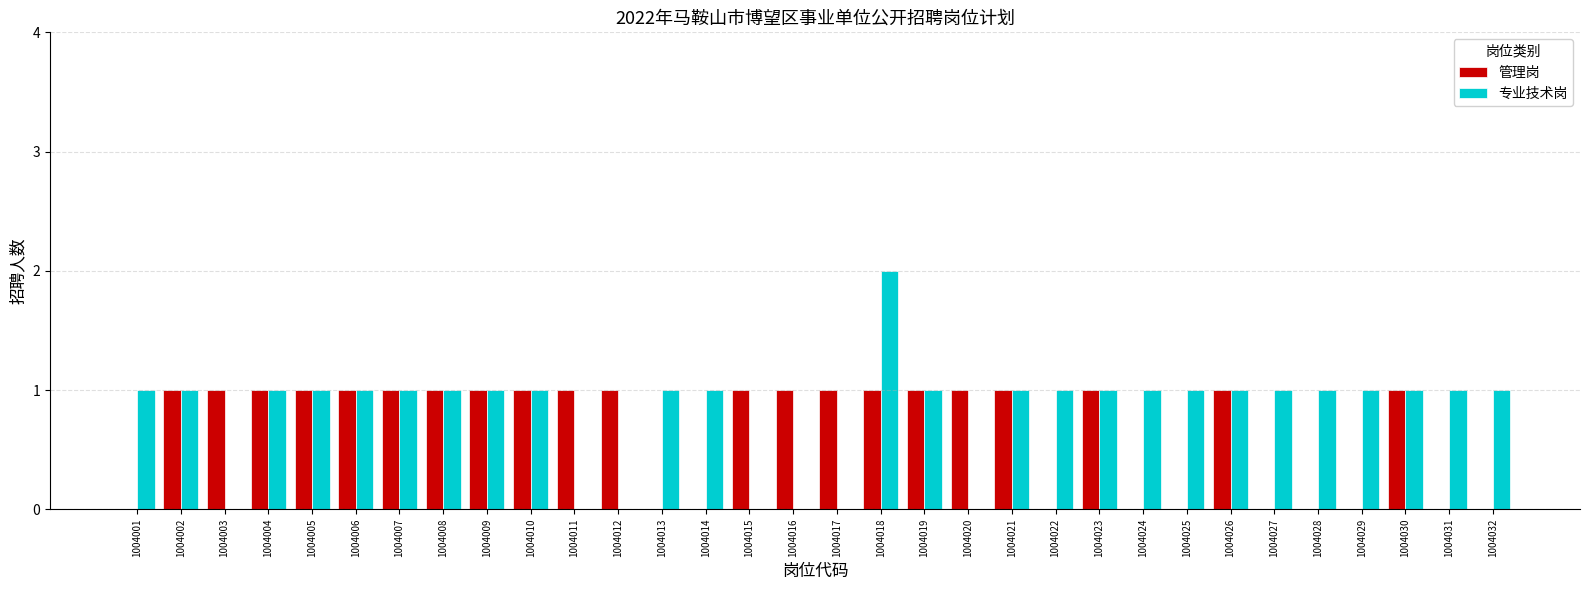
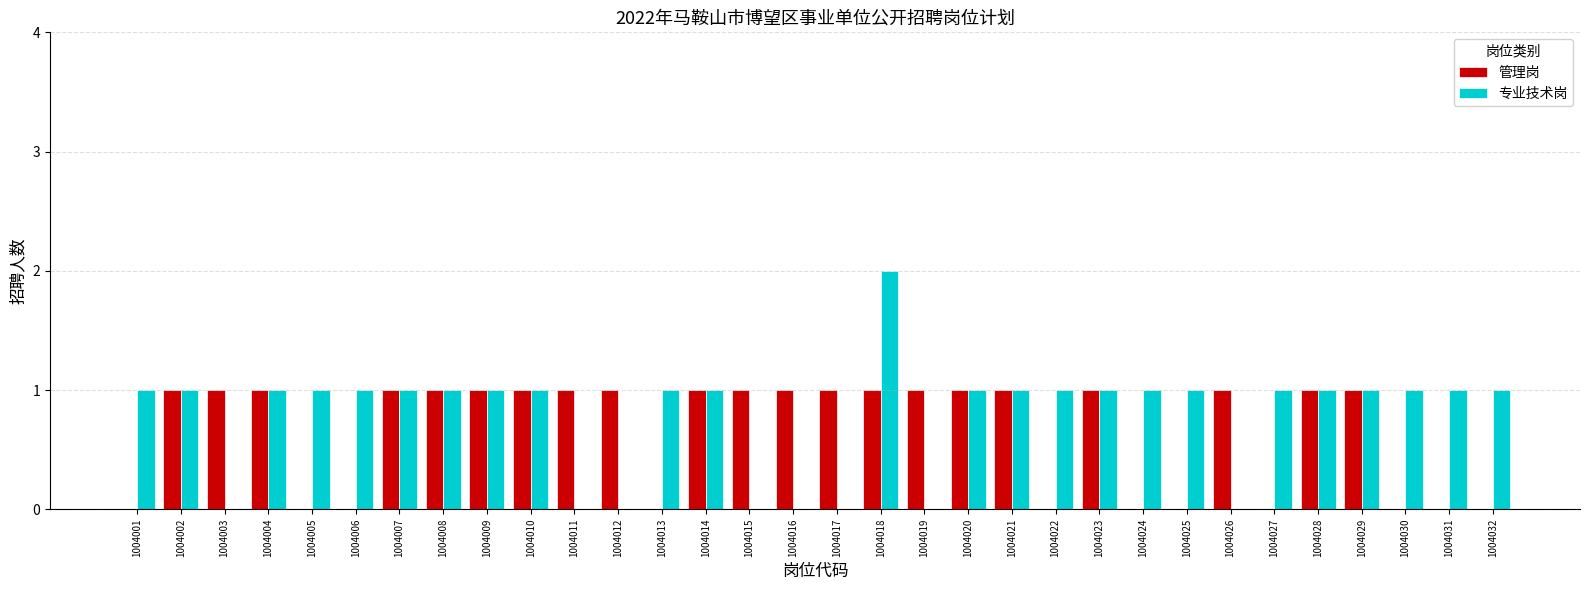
  {
    "管理岗": {
      "1004001": 0,
      "1004002": 1,
      "1004003": 1,
      "1004004": 1,
-     "1004005": 1,
-     "1004006": 1,
+     "1004005": 0,
+     "1004006": 0,
      "1004007": 1,
      "1004008": 1,
      "1004009": 1,
      "1004010": 1,
      "1004011": 1,
      "1004012": 1,
      "1004013": 0,
-     "1004014": 0,
+     "1004014": 1,
      "1004015": 1,
      "1004016": 1,
      "1004017": 1,
      "1004018": 1,
      "1004019": 1,
      "1004020": 1,
      "1004021": 1,
      "1004022": 0,
      "1004023": 1,
      "1004024": 0,
      "1004025": 0,
      "1004026": 1,
      "1004027": 0,
-     "1004028": 0,
-     "1004029": 0,
-     "1004030": 1,
+     "1004028": 1,
+     "1004029": 1,
+     "1004030": 0,
      "1004031": 0,
      "1004032": 0
    },
    "专业技术岗": {
      "1004001": 1,
      "1004002": 1,
      "1004003": 0,
      "1004004": 1,
      "1004005": 1,
      "1004006": 1,
      "1004007": 1,
      "1004008": 1,
      "1004009": 1,
      "1004010": 1,
      "1004011": 0,
      "1004012": 0,
      "1004013": 1,
      "1004014": 1,
      "1004015": 0,
      "1004016": 0,
      "1004017": 0,
      "1004018": 2,
-     "1004019": 1,
-     "1004020": 0,
+     "1004019": 0,
+     "1004020": 1,
      "1004021": 1,
      "1004022": 1,
      "1004023": 1,
      "1004024": 1,
      "1004025": 1,
-     "1004026": 1,
+     "1004026": 0,
      "1004027": 1,
      "1004028": 1,
      "1004029": 1,
      "1004030": 1,
      "1004031": 1,
      "1004032": 1
    }
  }
